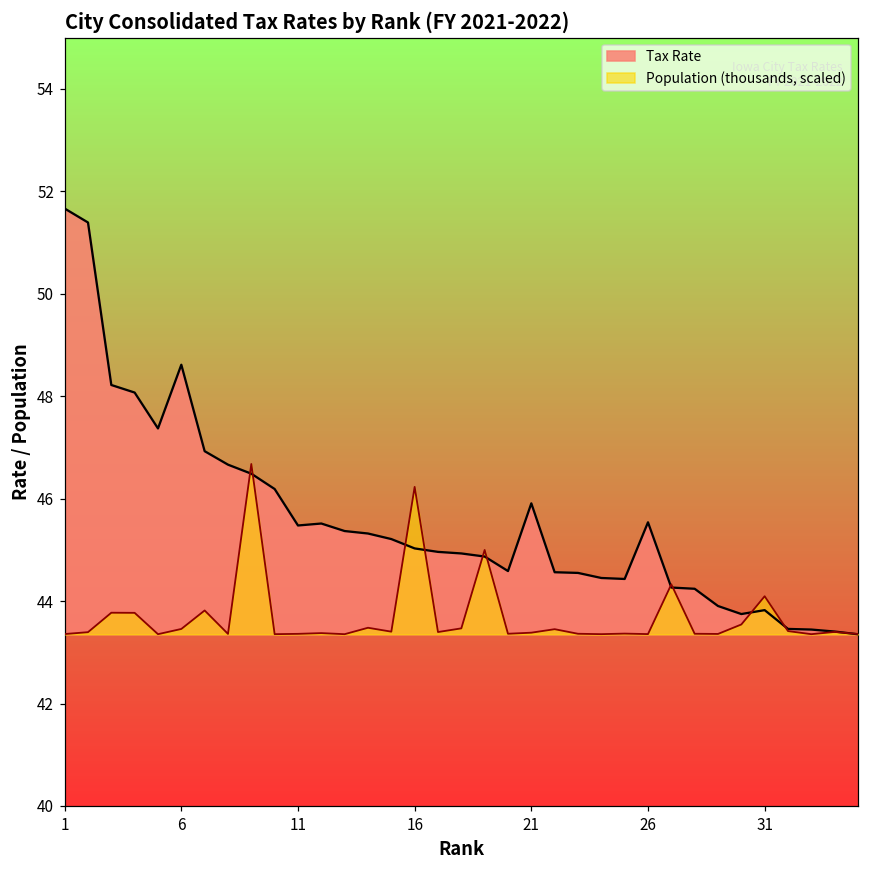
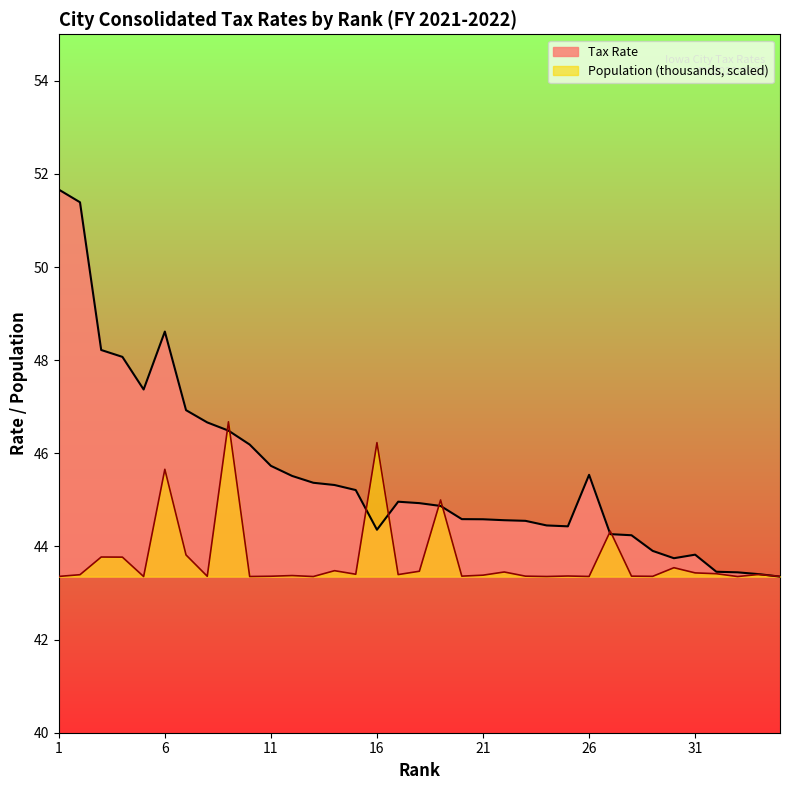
  {
    "Tax Rate": {
      "1": 51.7,
      "6": 48.6,
-     "11": 45.5,
-     "16": 45.0,
-     "21": 45.9,
+     "11": 45.7,
+     "16": 44.4,
+     "21": 44.6,
      "26": 45.5,
      "31": 43.8
    },
    "Population (thousands, scaled)": {
      "1": 43.4,
-     "6": 43.5,
+     "6": 45.7,
      "11": 43.4,
      "16": 46.2,
      "21": 43.4,
      "26": 43.4,
-     "31": 44.1
+     "31": 43.4
    }
  }
